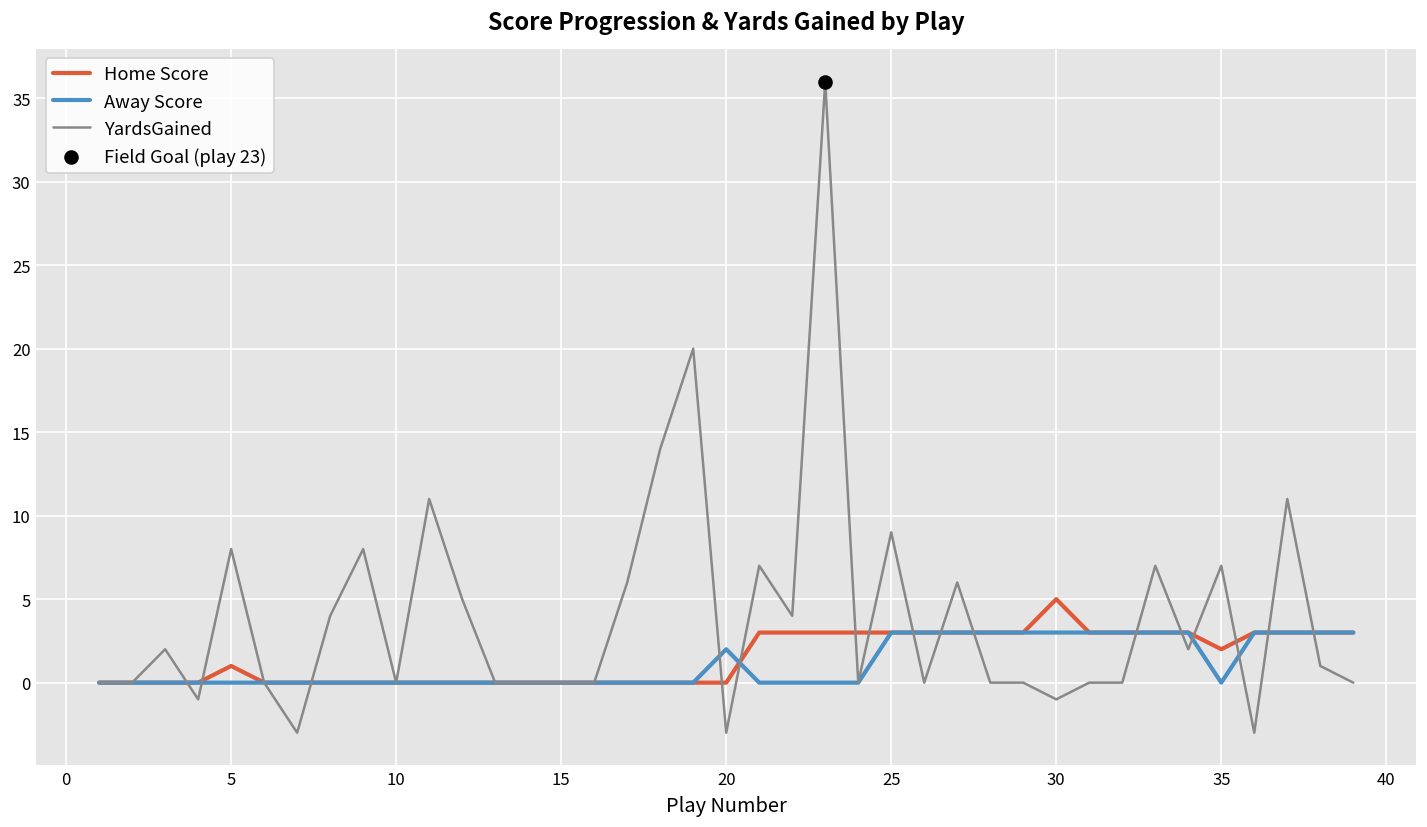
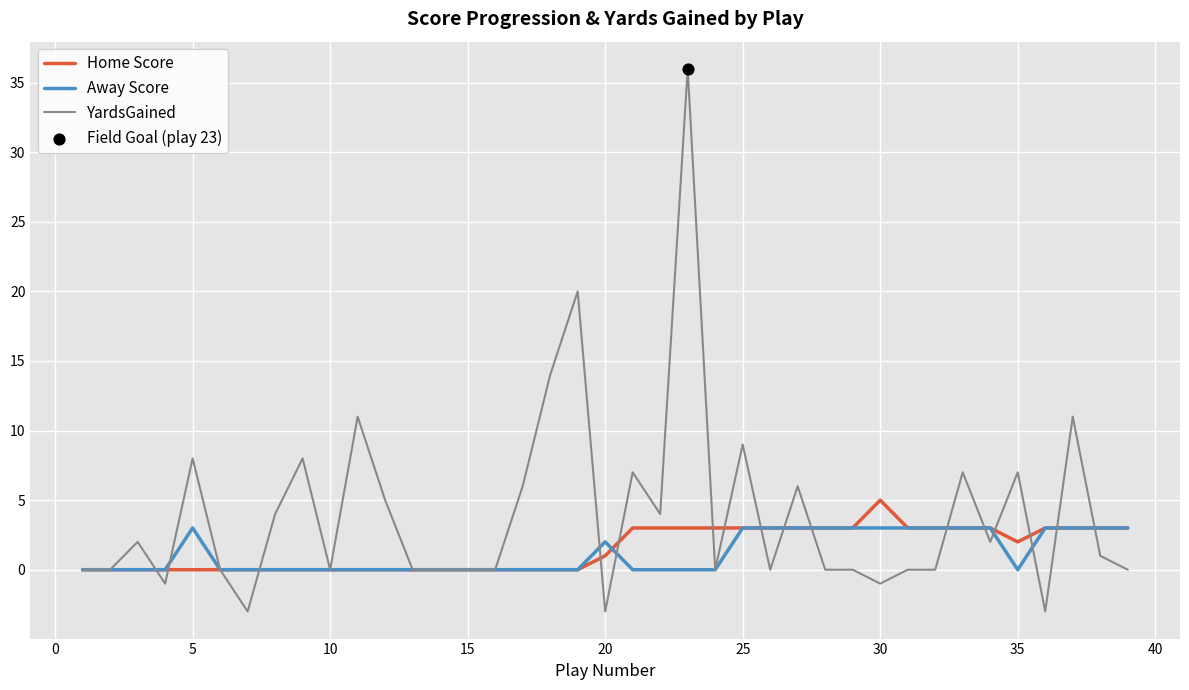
  {
    "Home Score": {
-     "5": 1,
-     "20": 0,
+     "5": 0,
+     "20": 1,
      "30": 5,
      "35": 2
    },
    "Away Score": {
-     "5": 0,
+     "5": 3,
      "20": 2,
      "30": 3,
      "35": 0
    },
    "YardsGained": {
      "5": 8,
      "20": -3,
      "25": 9,
      "30": -1,
      "35": 7
    }
  }
